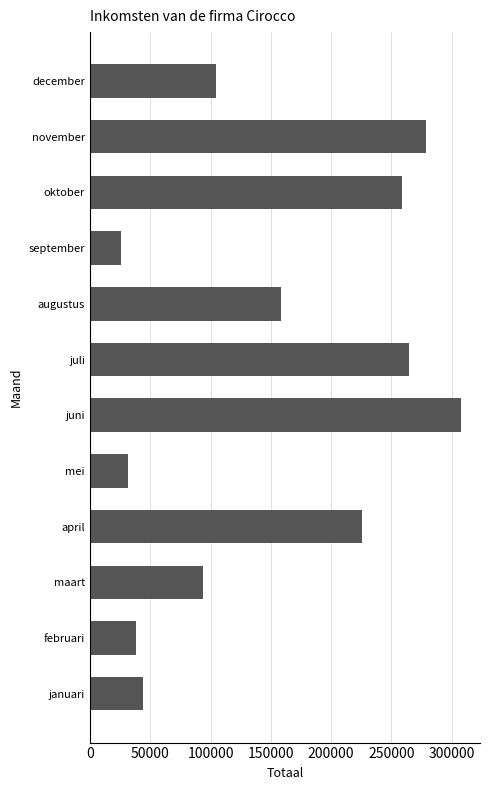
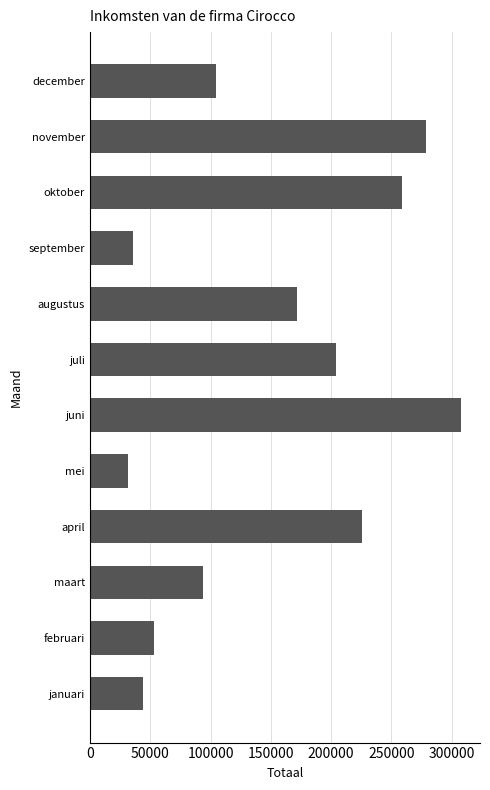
  {
    "december": 105000,
    "november": 279000,
    "oktober": 259000,
-   "september": 26000,
-   "augustus": 158000,
-   "juli": 264000,
+   "september": 36000,
+   "augustus": 172000,
+   "juli": 204000,
    "juni": 308000,
    "mei": 32000,
    "april": 226000,
    "maart": 93000,
-   "februari": 38000,
+   "februari": 53000,
    "januari": 44000
  }
